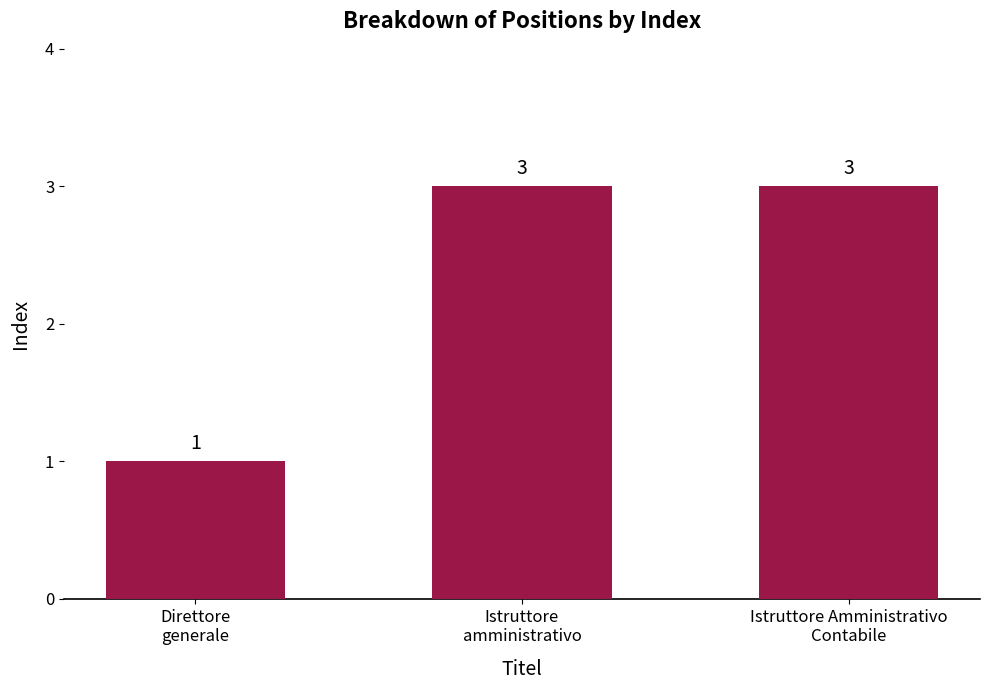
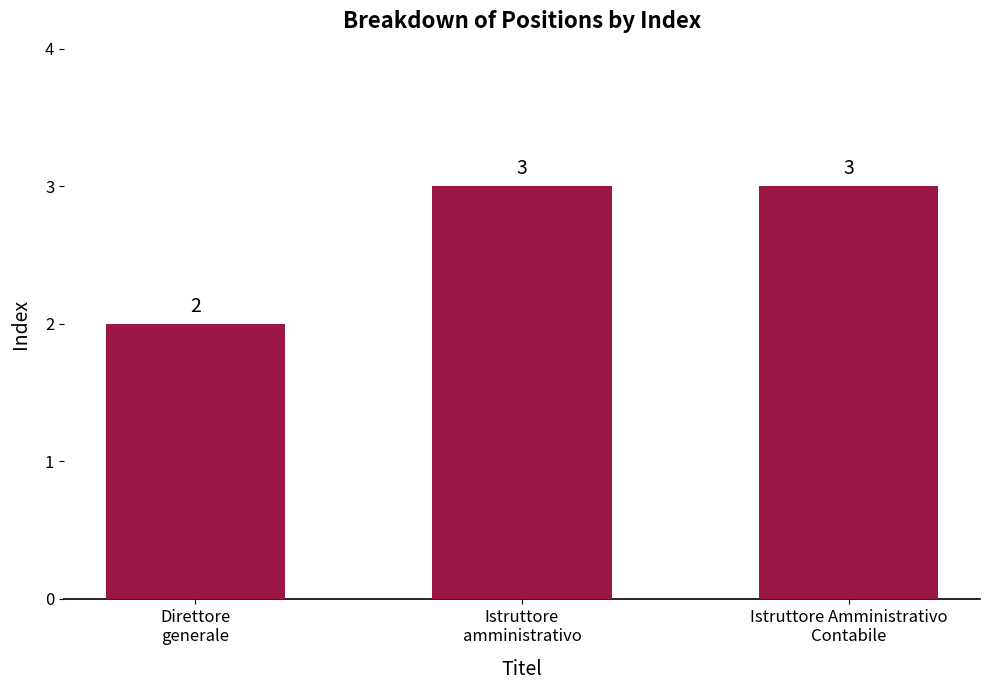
  {
-   "Direttore generale": 1,
+   "Direttore generale": 2,
    "Istruttore amministrativo": 3,
    "Istruttore Amministrativo Contabile": 3
  }
